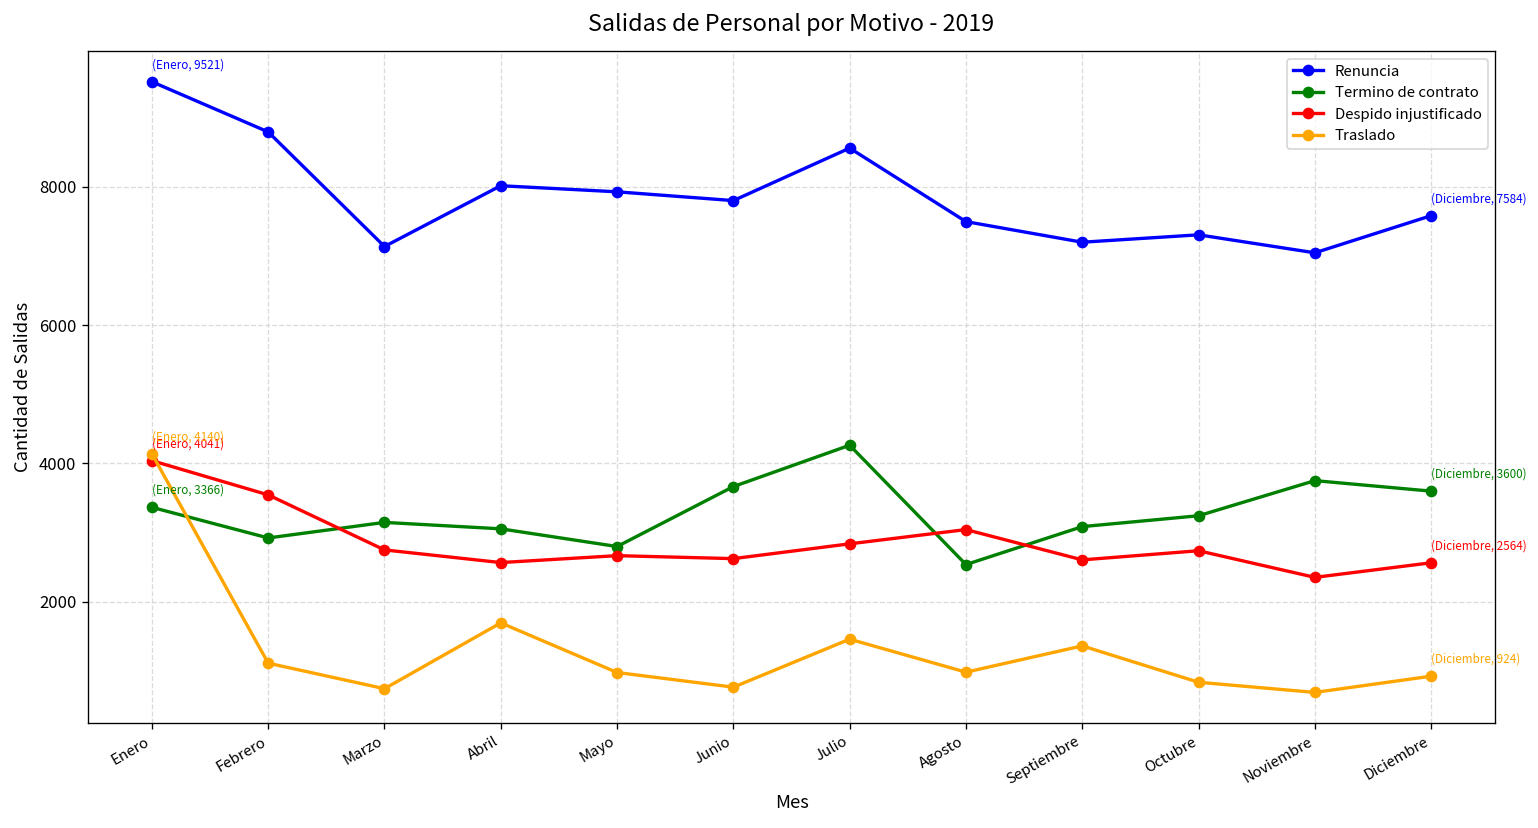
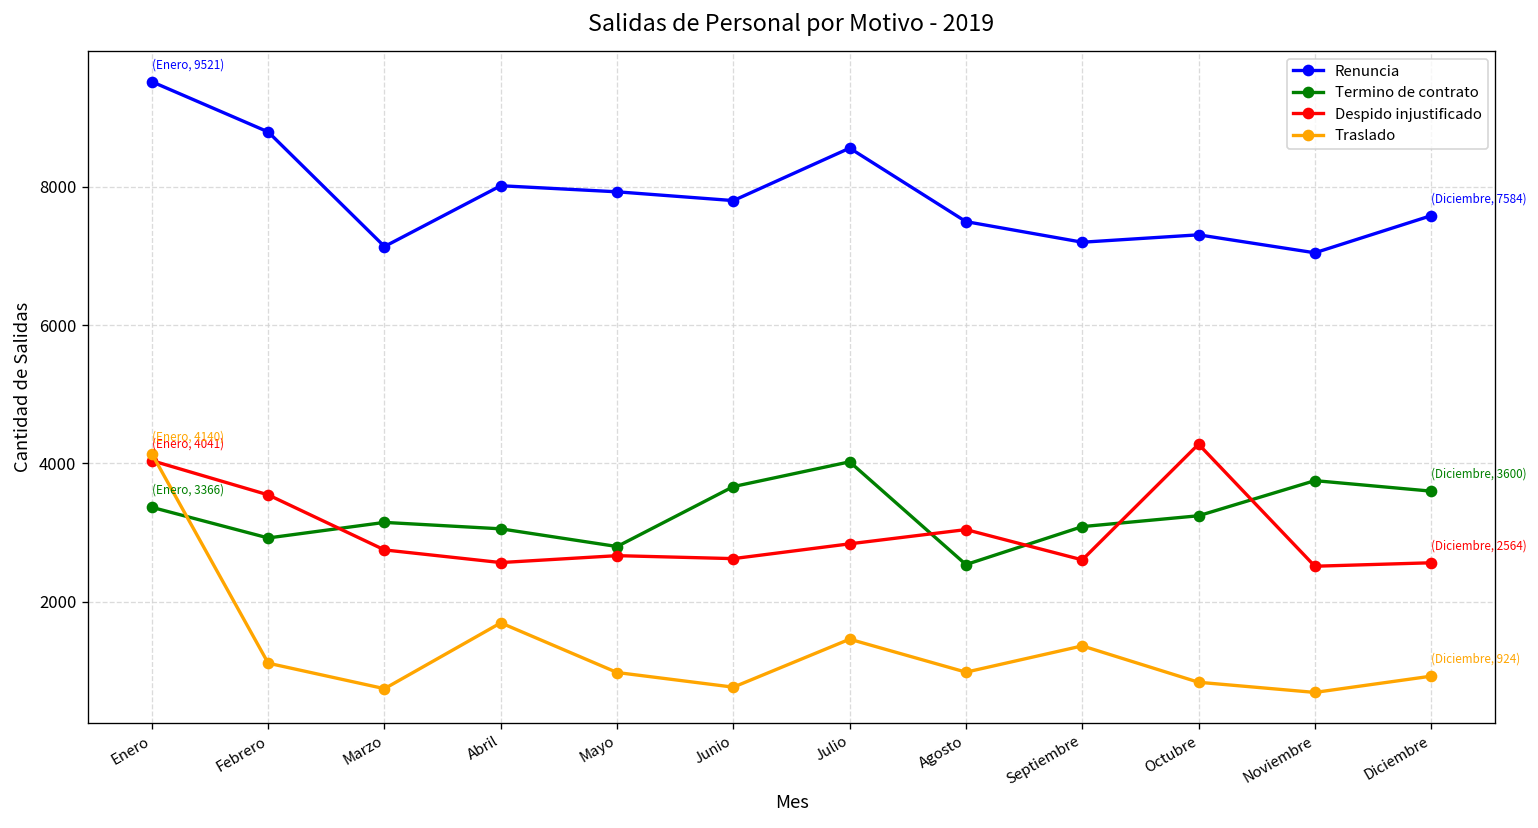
  {
    "Renuncia": {
      "Enero": 9521,
      "Diciembre": 7584
    },
    "Termino de contrato": {
      "Febrero": 2900,
      "Marzo": 3100,
      "Abril": 3100,
      "Mayo": 2800,
      "Junio": 3700,
-     "Julio": 4300,
+     "Julio": 4000,
      "Agosto": 2500,
      "Septiembre": 3100,
      "Octubre": 3200,
      "Noviembre": 3800
    },
    "Despido injustificado": {
      "Febrero": 3500,
      "Marzo": 2800,
      "Abril": 2600,
      "Mayo": 2700,
      "Junio": 2600,
      "Julio": 2800,
      "Agosto": 3000,
      "Septiembre": 2600,
-     "Octubre": 2700,
-     "Noviembre": 2400
+     "Octubre": 4300,
+     "Noviembre": 2500
    },
    "Traslado": {
      "Diciembre": 924
    }
  }
